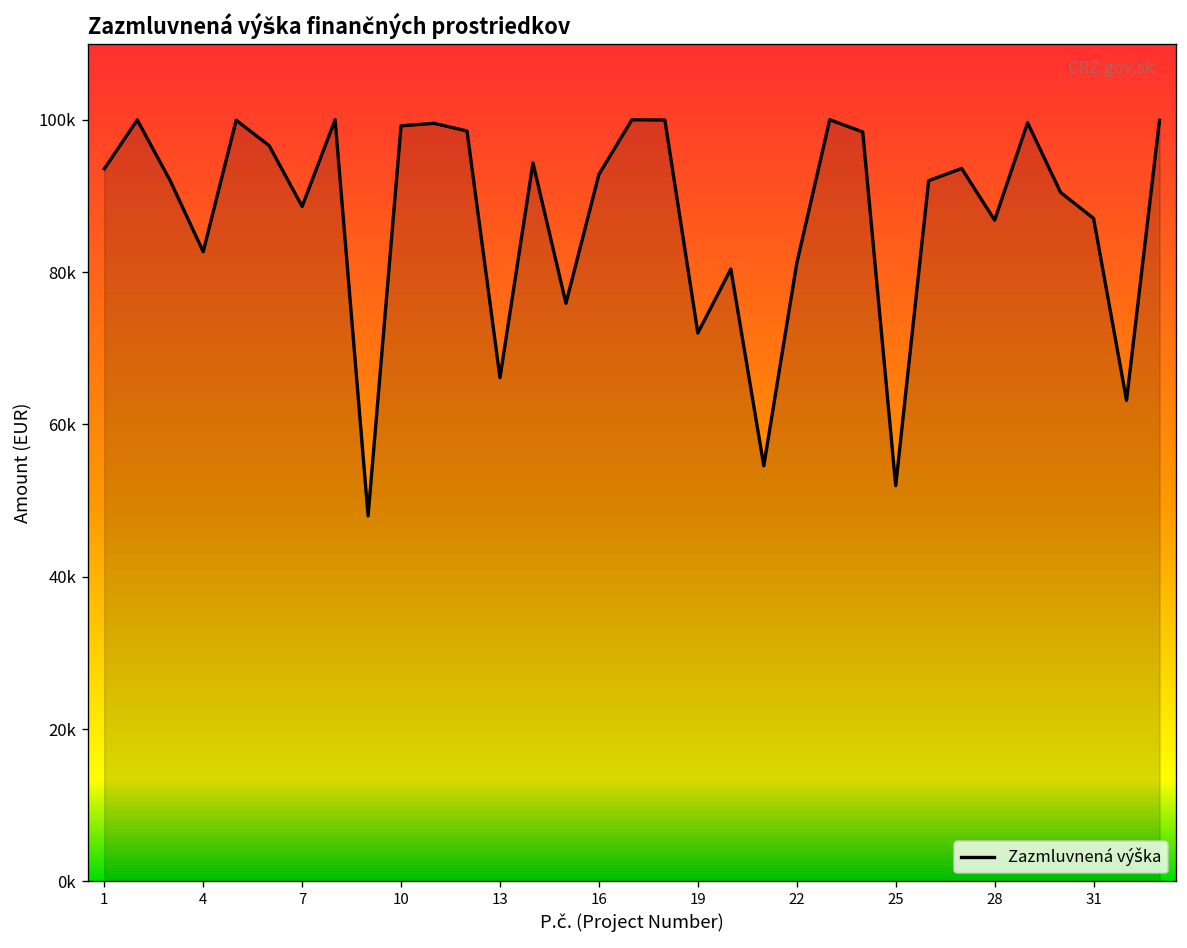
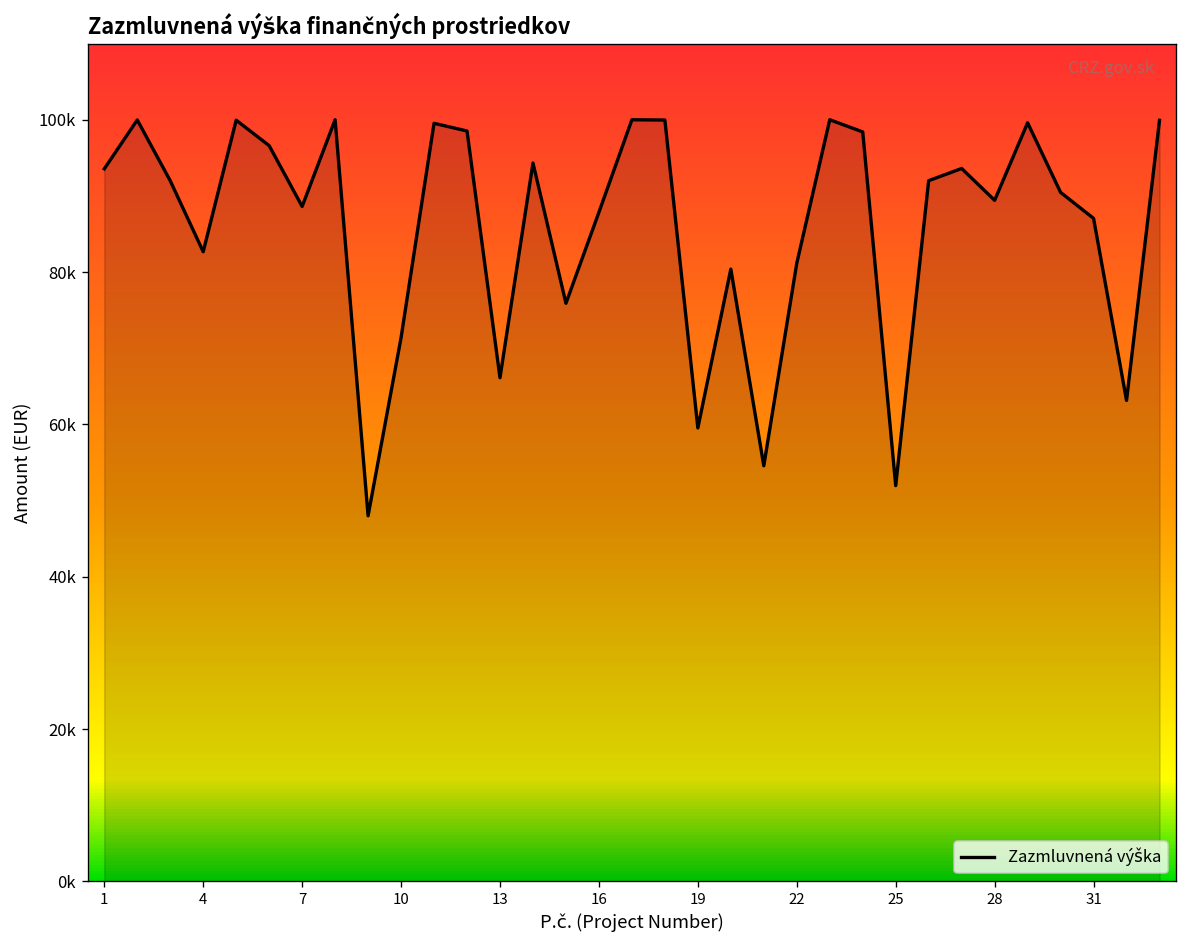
  {
    "1": 94000,
    "4": 83000,
    "7": 89000,
-   "10": 99000,
+   "10": 71000,
    "13": 66000,
-   "16": 93000,
-   "19": 72000,
+   "16": 88000,
+   "19": 60000,
    "22": 81000,
    "25": 52000,
-   "28": 87000,
+   "28": 89000,
    "31": 87000
  }
